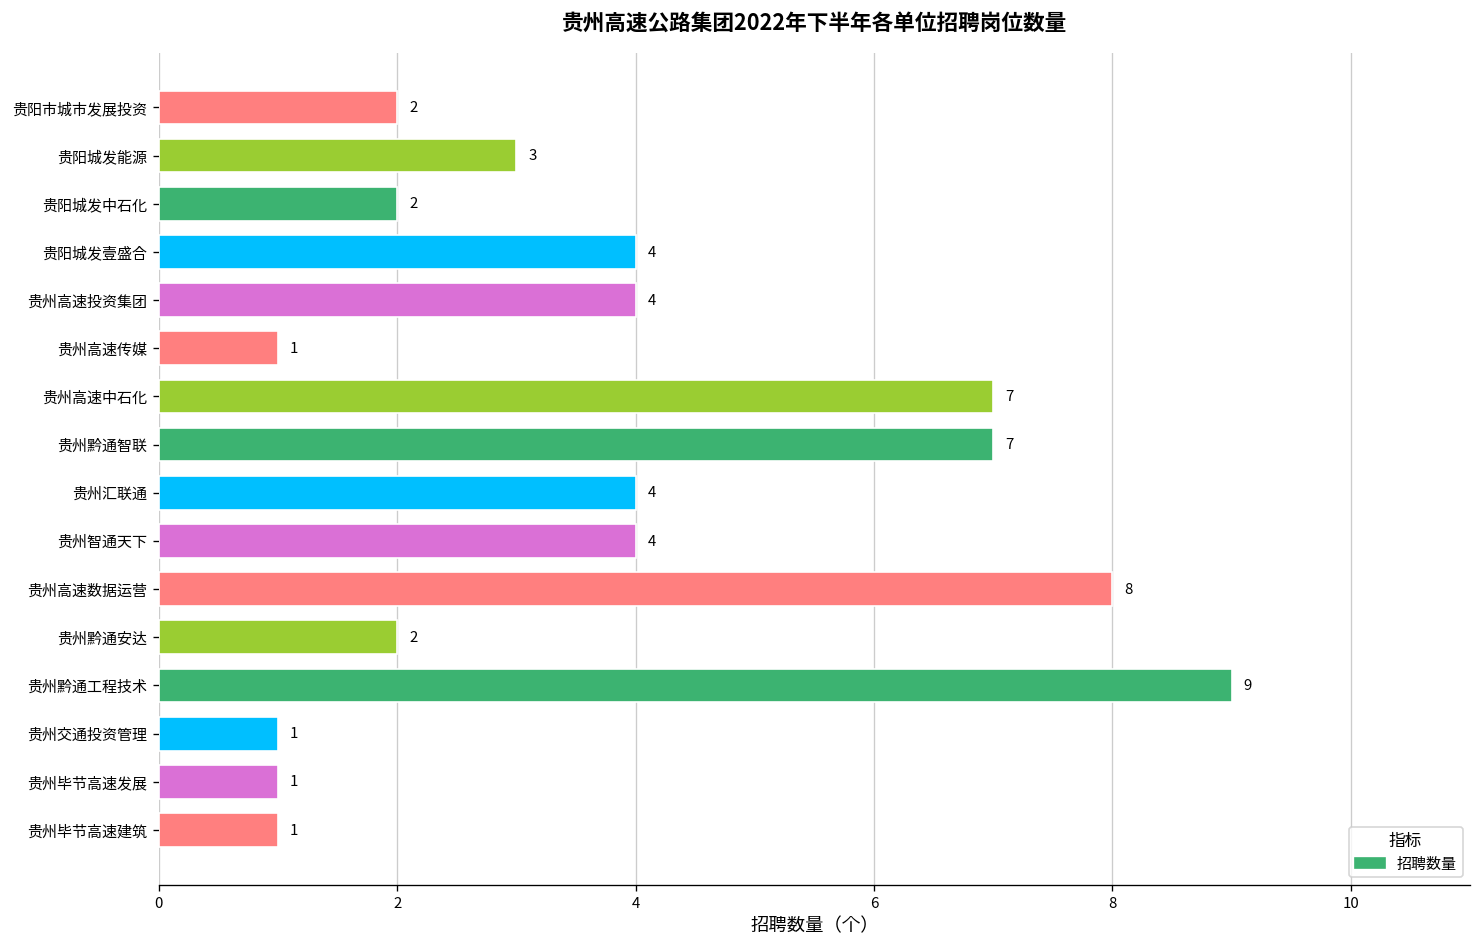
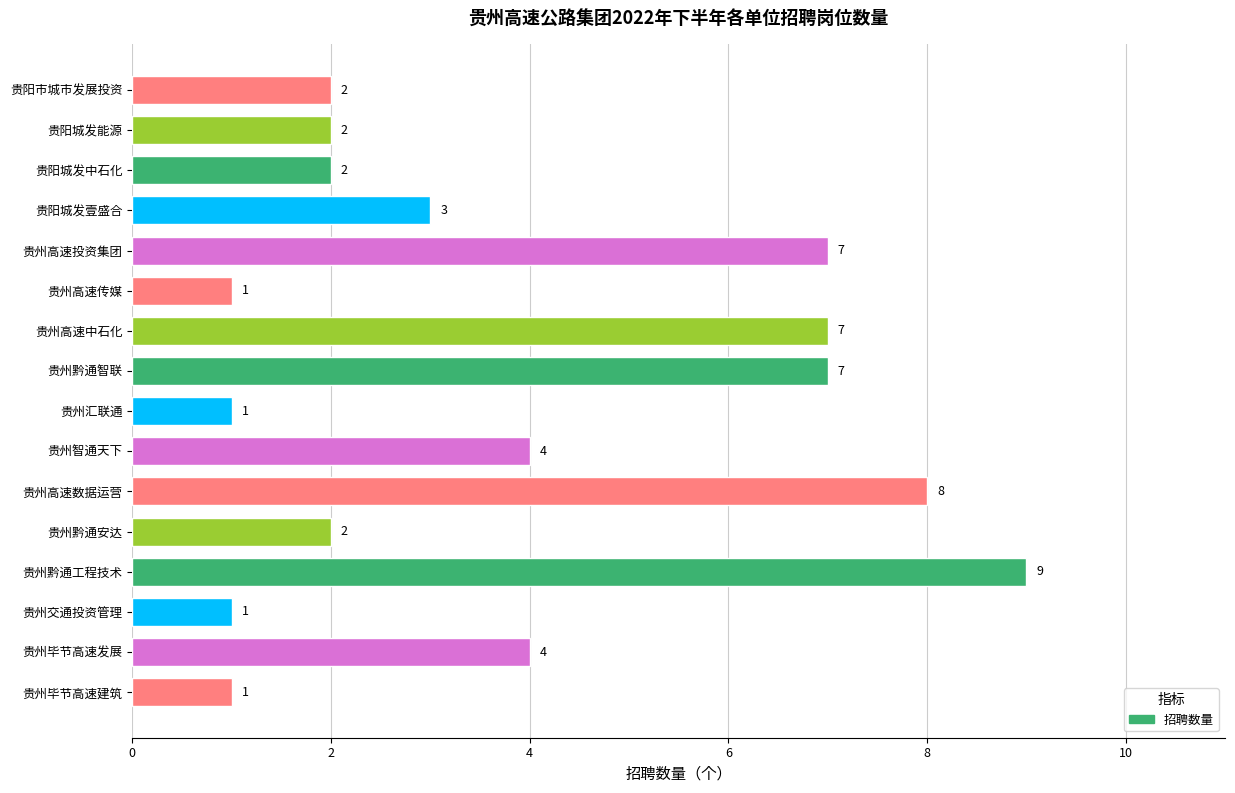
  {
    "贵阳市城市发展投资": 2,
-   "贵阳城发能源": 3,
+   "贵阳城发能源": 2,
    "贵阳城发中石化": 2,
-   "贵阳城发壹盛合": 4,
-   "贵州高速投资集团": 4,
+   "贵阳城发壹盛合": 3,
+   "贵州高速投资集团": 7,
    "贵州高速传媒": 1,
    "贵州高速中石化": 7,
    "贵州黔通智联": 7,
-   "贵州汇联通": 4,
+   "贵州汇联通": 1,
    "贵州智通天下": 4,
    "贵州高速数据运营": 8,
    "贵州黔通安达": 2,
    "贵州黔通工程技术": 9,
    "贵州交通投资管理": 1,
-   "贵州毕节高速发展": 1,
+   "贵州毕节高速发展": 4,
    "贵州毕节高速建筑": 1
  }
